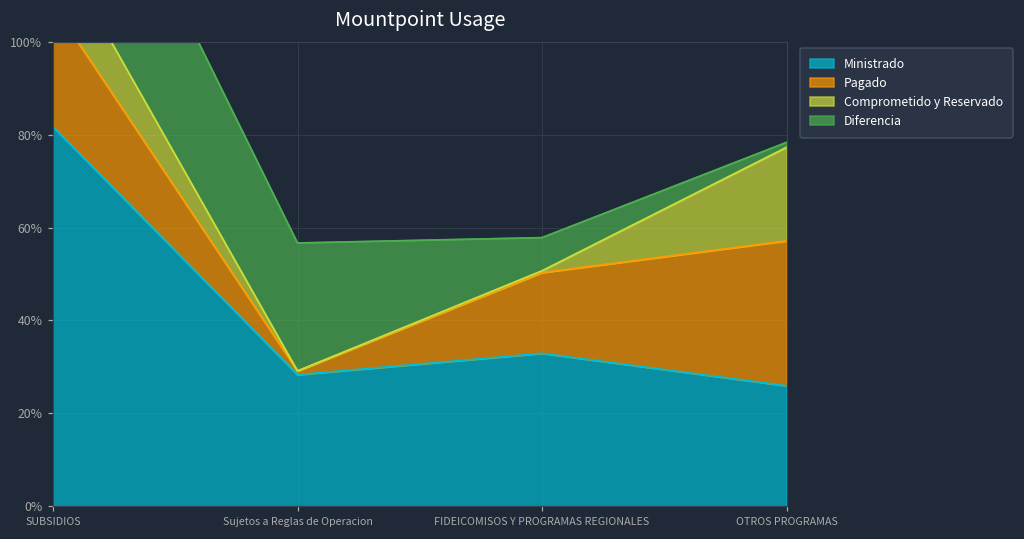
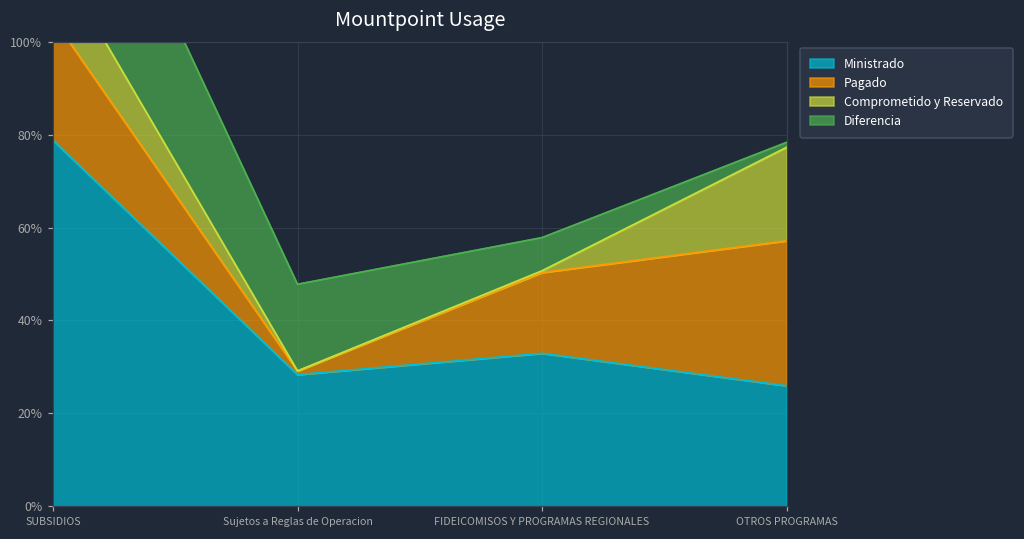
  {
    "Ministrado": {
-     "SUBSIDIOS": "82%",
+     "SUBSIDIOS": "79%",
      "Sujetos a Reglas de Operacion": "28%",
      "FIDEICOMISOS Y PROGRAMAS REGIONALES": "33%",
      "OTROS PROGRAMAS": "26%"
    },
    "Pagado": {
      "OTROS PROGRAMAS": "31%"
    },
    "Comprometido y Reservado": {
      "OTROS PROGRAMAS": "20%"
    },
    "Diferencia": {
-     "Sujetos a Reglas de Operacion": "28%",
+     "Sujetos a Reglas de Operacion": "19%",
      "FIDEICOMISOS Y PROGRAMAS REGIONALES": "7%",
      "OTROS PROGRAMAS": "1%"
    }
  }
